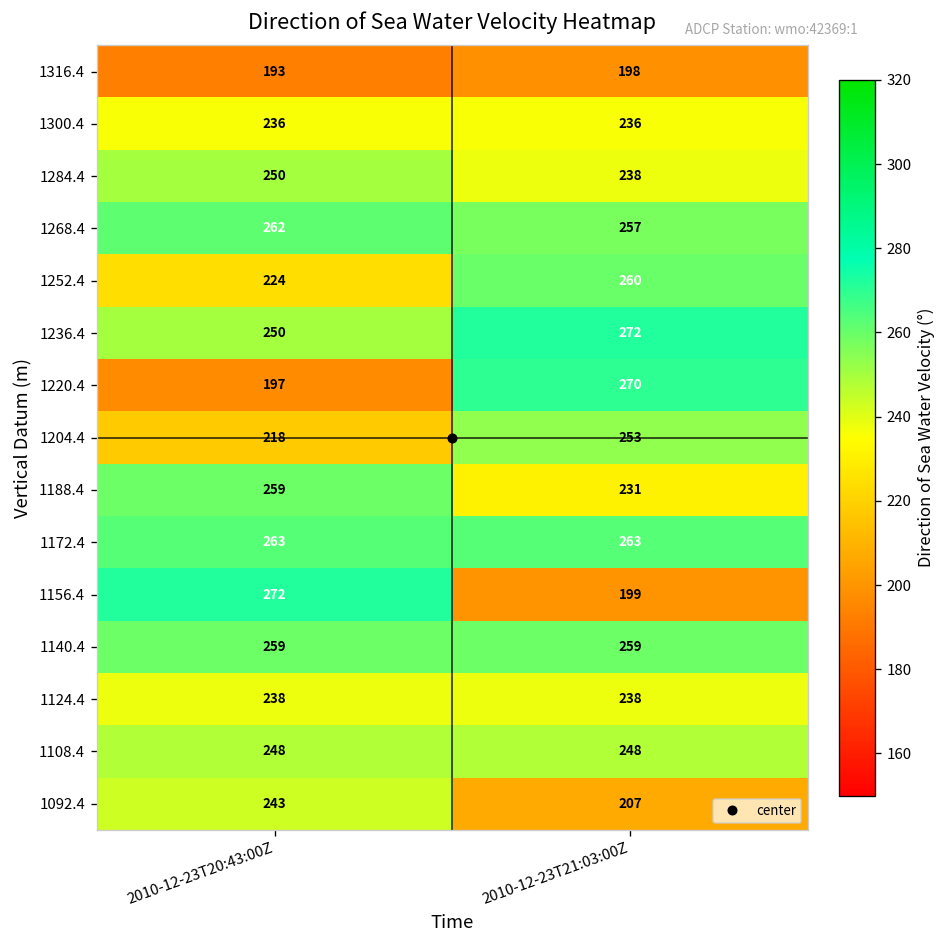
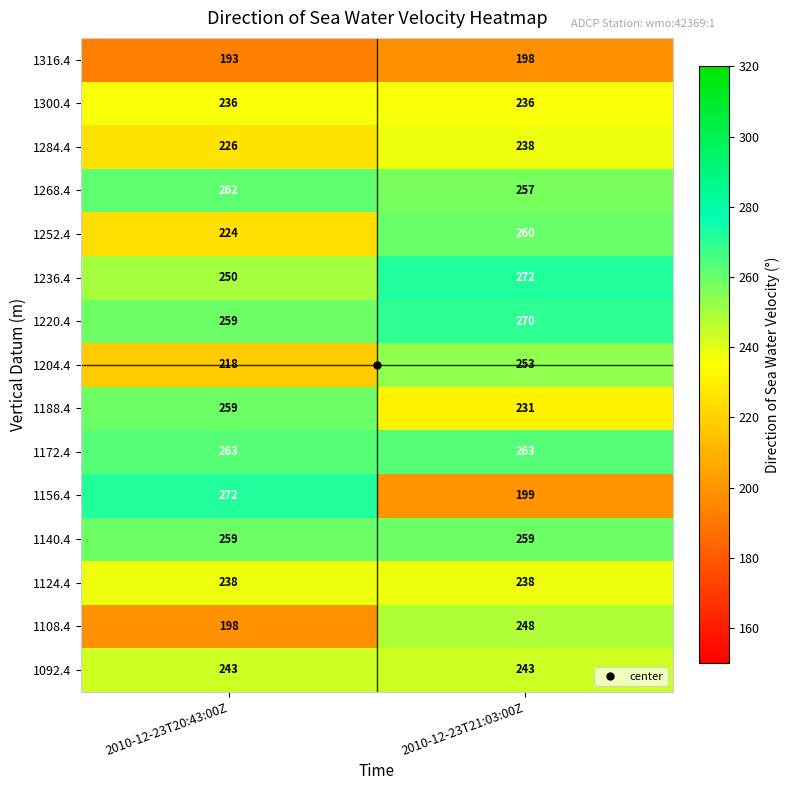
  {
    "1316.4": {
      "2010-12-23T20:43:00Z": 193,
      "2010-12-23T21:03:00Z": 198
    },
    "1300.4": {
      "2010-12-23T20:43:00Z": 236,
      "2010-12-23T21:03:00Z": 236
    },
    "1284.4": {
-     "2010-12-23T20:43:00Z": 250,
+     "2010-12-23T20:43:00Z": 226,
      "2010-12-23T21:03:00Z": 238
    },
    "1268.4": {
      "2010-12-23T20:43:00Z": 262,
      "2010-12-23T21:03:00Z": 257
    },
    "1252.4": {
      "2010-12-23T20:43:00Z": 224,
      "2010-12-23T21:03:00Z": 260
    },
    "1236.4": {
      "2010-12-23T20:43:00Z": 250,
      "2010-12-23T21:03:00Z": 272
    },
    "1220.4": {
-     "2010-12-23T20:43:00Z": 197,
+     "2010-12-23T20:43:00Z": 259,
      "2010-12-23T21:03:00Z": 270
    },
    "1204.4": {
      "2010-12-23T20:43:00Z": 218,
      "2010-12-23T21:03:00Z": 253
    },
    "1188.4": {
      "2010-12-23T20:43:00Z": 259,
      "2010-12-23T21:03:00Z": 231
    },
    "1172.4": {
      "2010-12-23T20:43:00Z": 263,
      "2010-12-23T21:03:00Z": 263
    },
    "1156.4": {
      "2010-12-23T20:43:00Z": 272,
      "2010-12-23T21:03:00Z": 199
    },
    "1140.4": {
      "2010-12-23T20:43:00Z": 259,
      "2010-12-23T21:03:00Z": 259
    },
    "1124.4": {
      "2010-12-23T20:43:00Z": 238,
      "2010-12-23T21:03:00Z": 238
    },
    "1108.4": {
-     "2010-12-23T20:43:00Z": 248,
+     "2010-12-23T20:43:00Z": 198,
      "2010-12-23T21:03:00Z": 248
    },
    "1092.4": {
      "2010-12-23T20:43:00Z": 243,
-     "2010-12-23T21:03:00Z": 207
+     "2010-12-23T21:03:00Z": 243
    }
  }
